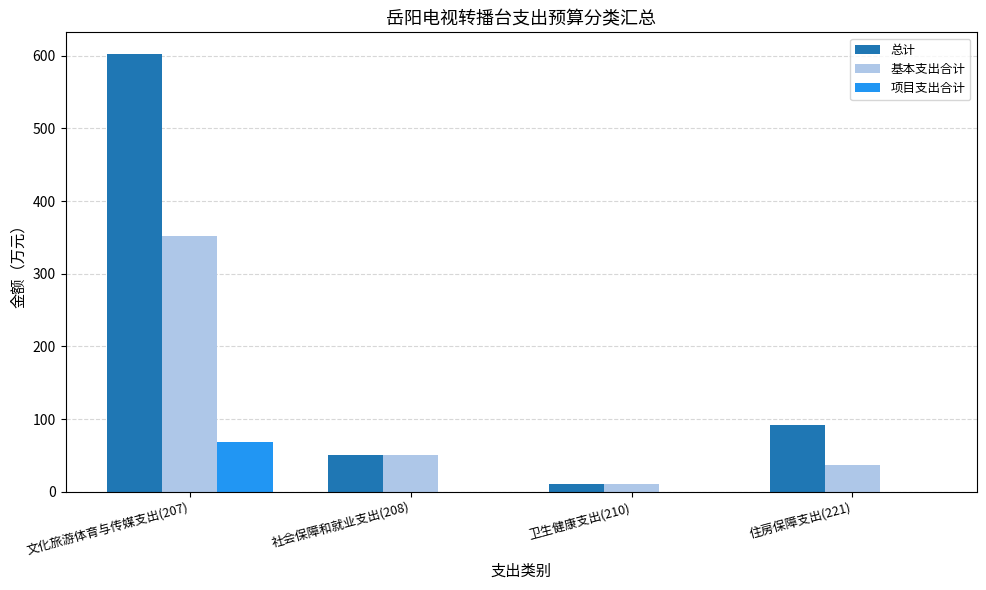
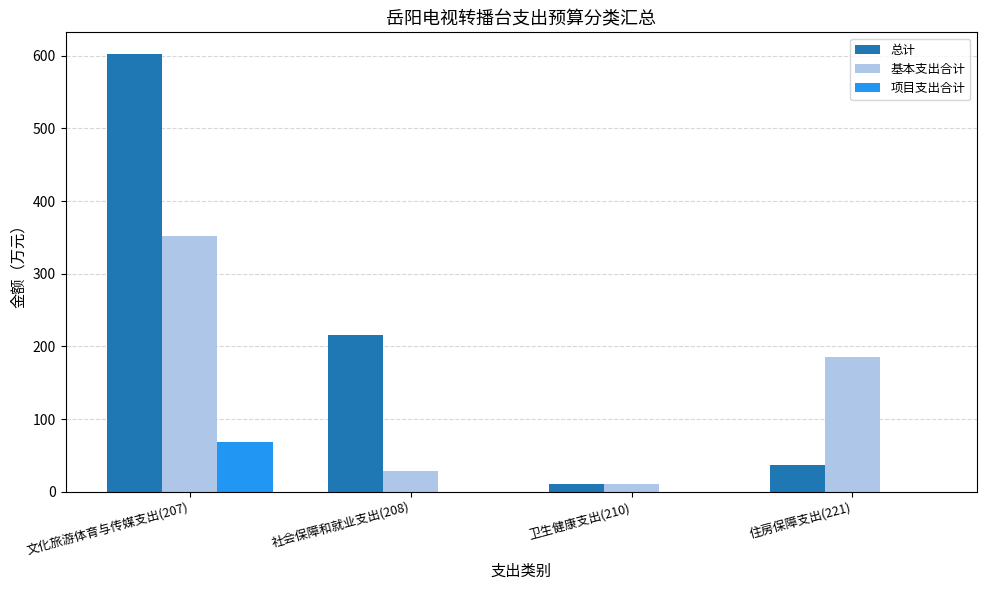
  {
    "总计": {
      "文化旅游体育与传媒支出(207)": 600,
-     "社会保障和就业支出(208)": 50,
+     "社会保障和就业支出(208)": 220,
      "卫生健康支出(210)": 10,
-     "住房保障支出(221)": 90
+     "住房保障支出(221)": 40
    },
    "基本支出合计": {
      "文化旅游体育与传媒支出(207)": 350,
-     "社会保障和就业支出(208)": 50,
+     "社会保障和就业支出(208)": 30,
      "卫生健康支出(210)": 10,
-     "住房保障支出(221)": 40
+     "住房保障支出(221)": 180
    },
    "项目支出合计": {
      "文化旅游体育与传媒支出(207)": 70,
      "社会保障和就业支出(208)": 0,
      "卫生健康支出(210)": 0,
      "住房保障支出(221)": 0
    }
  }
